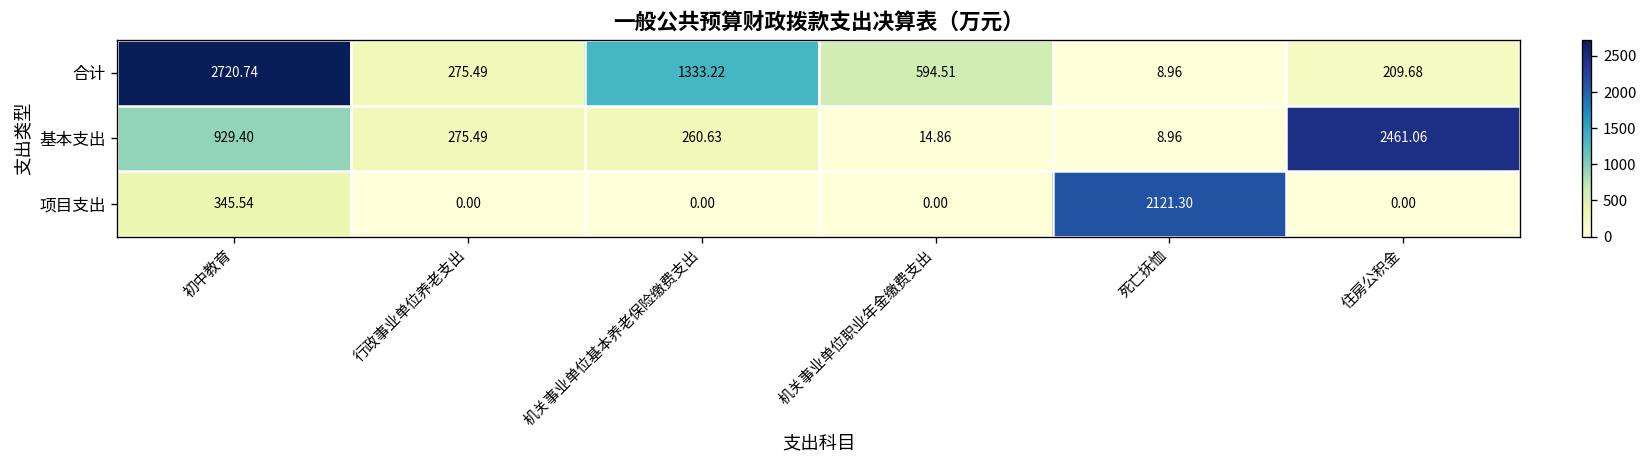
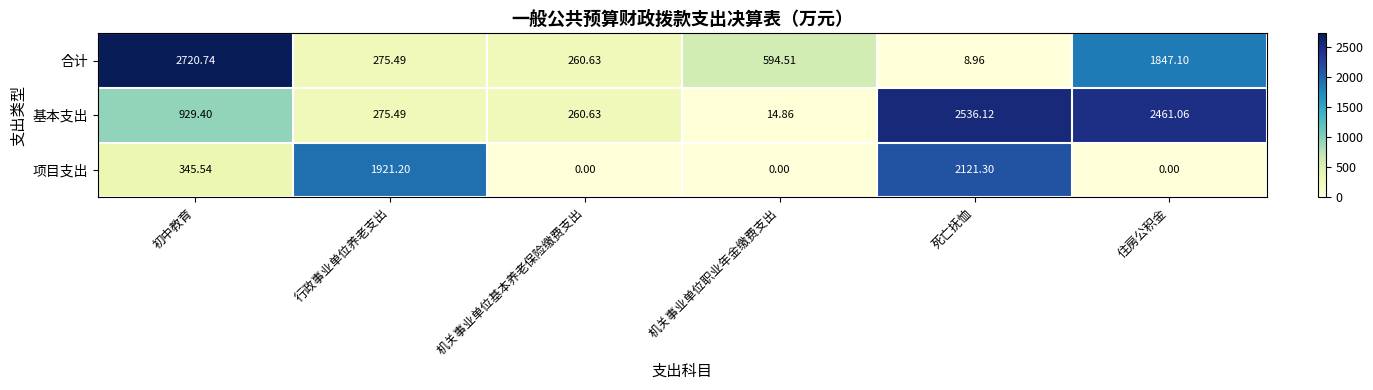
  {
    "合计": {
      "初中教育": 2720.74,
      "行政事业单位养老支出": 275.49,
-     "机关事业单位基本养老保险缴费支出": 1333.22,
+     "机关事业单位基本养老保险缴费支出": 260.63,
      "机关事业单位职业年金缴费支出": 594.51,
      "死亡抚恤": 8.96,
-     "住房公积金": 209.68
+     "住房公积金": 1847.10
    },
    "基本支出": {
      "初中教育": 929.40,
      "行政事业单位养老支出": 275.49,
      "机关事业单位基本养老保险缴费支出": 260.63,
      "机关事业单位职业年金缴费支出": 14.86,
-     "死亡抚恤": 8.96,
+     "死亡抚恤": 2536.12,
      "住房公积金": 2461.06
    },
    "项目支出": {
      "初中教育": 345.54,
-     "行政事业单位养老支出": 0.00,
+     "行政事业单位养老支出": 1921.20,
      "机关事业单位基本养老保险缴费支出": 0.00,
      "机关事业单位职业年金缴费支出": 0.00,
      "死亡抚恤": 2121.30,
      "住房公积金": 0.00
    }
  }
